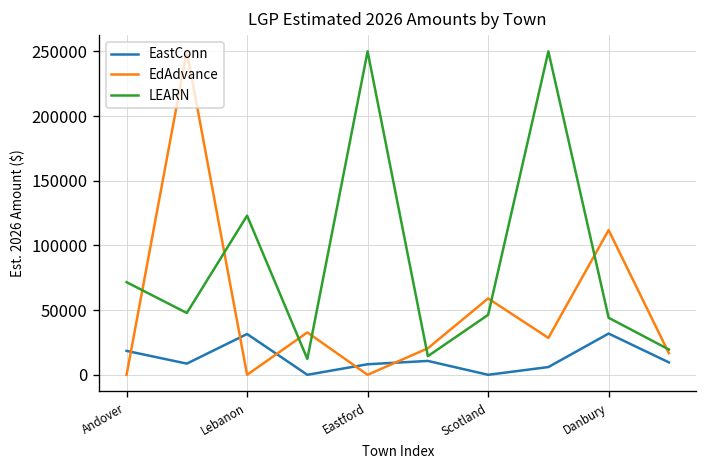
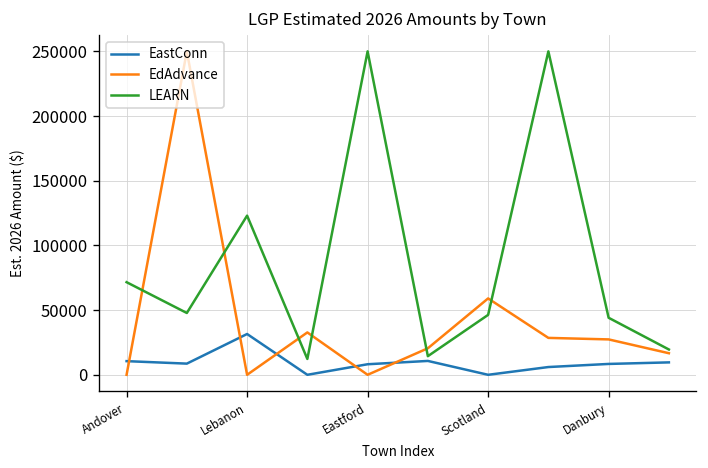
  {
    "EastConn": {
-     "Andover": 18000,
+     "Andover": 11000,
      "Lebanon": 32000,
      "Eastford": 8000,
      "Scotland": 0,
-     "Danbury": 32000
+     "Danbury": 8000
    },
    "EdAdvance": {
      "Andover": 0,
      "Lebanon": 0,
      "Eastford": 0,
      "Scotland": 59000,
-     "Danbury": 112000
+     "Danbury": 27000
    },
    "LEARN": {
      "Andover": 72000,
      "Lebanon": 123000,
      "Eastford": 250000,
      "Scotland": 46000,
      "Danbury": 44000
    }
  }
